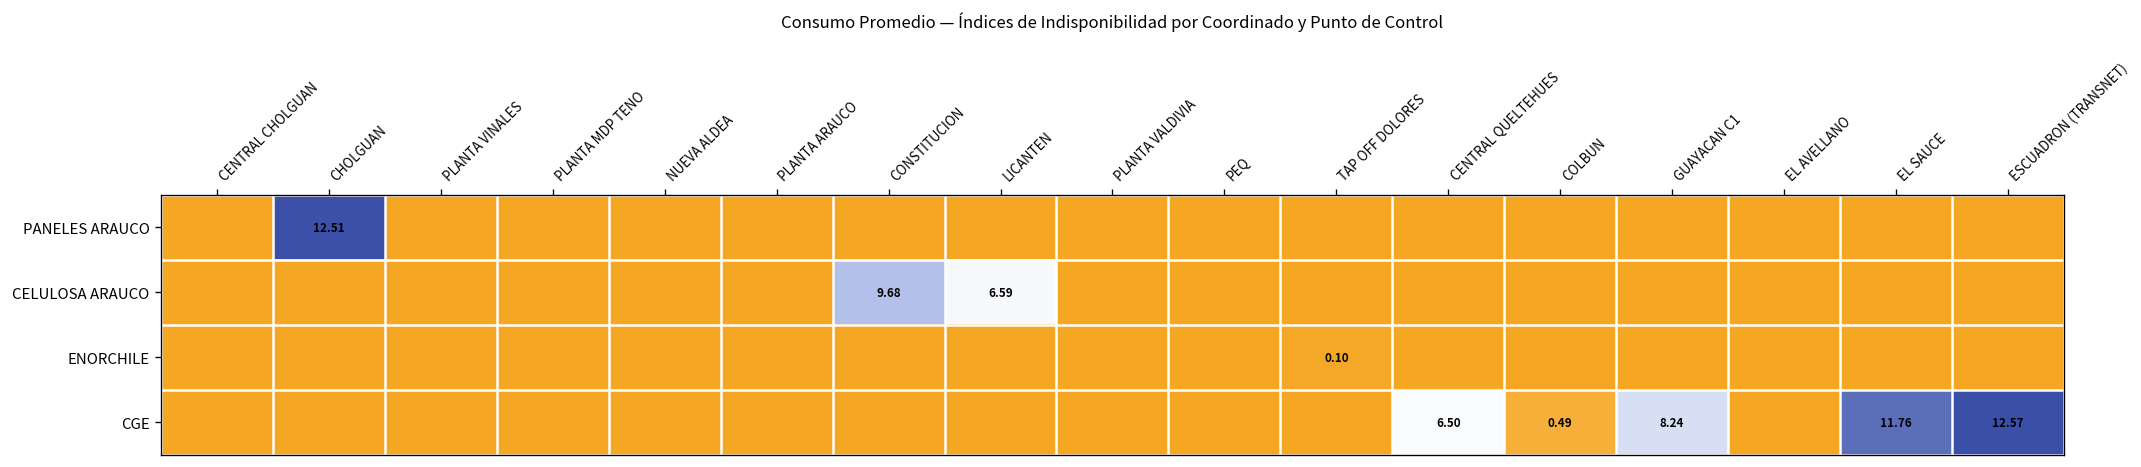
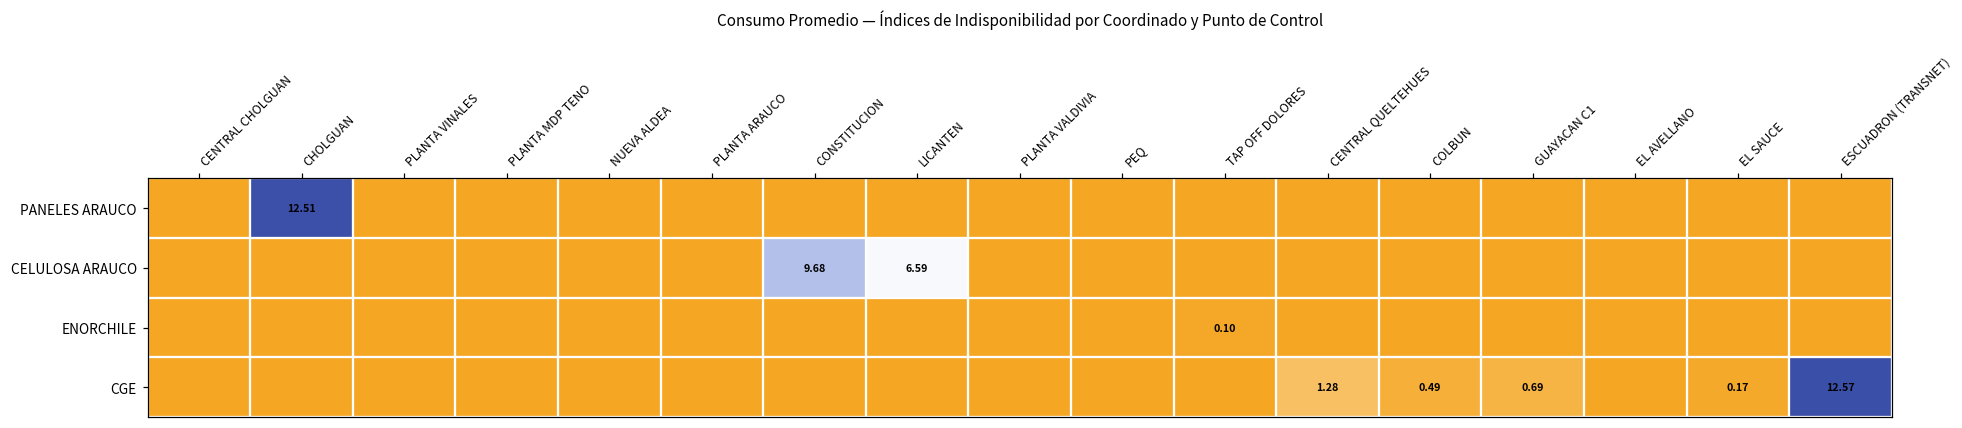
  {
    "PANELES ARAUCO": {
      "CHOLGUAN": 12.51
    },
    "CELULOSA ARAUCO": {
      "CONSTITUCION": 9.68,
      "LICANTEN": 6.59
    },
    "ENORCHILE": {
      "TAP OFF DOLORES": 0.10
    },
    "CGE": {
-     "CENTRAL QUELTEHUES": 6.50,
+     "CENTRAL QUELTEHUES": 1.28,
      "COLBUN": 0.49,
-     "GUAYACAN C1": 8.24,
-     "EL SAUCE": 11.76,
+     "GUAYACAN C1": 0.69,
+     "EL SAUCE": 0.17,
      "ESCUADRON (TRANSNET)": 12.57
    }
  }
